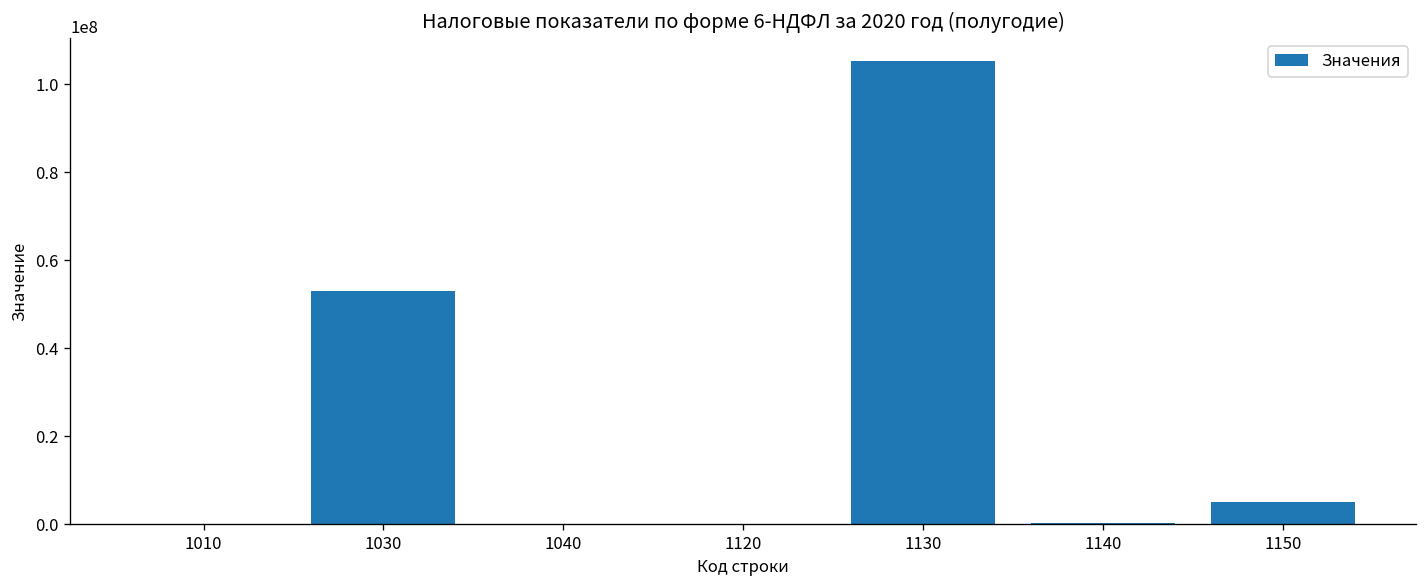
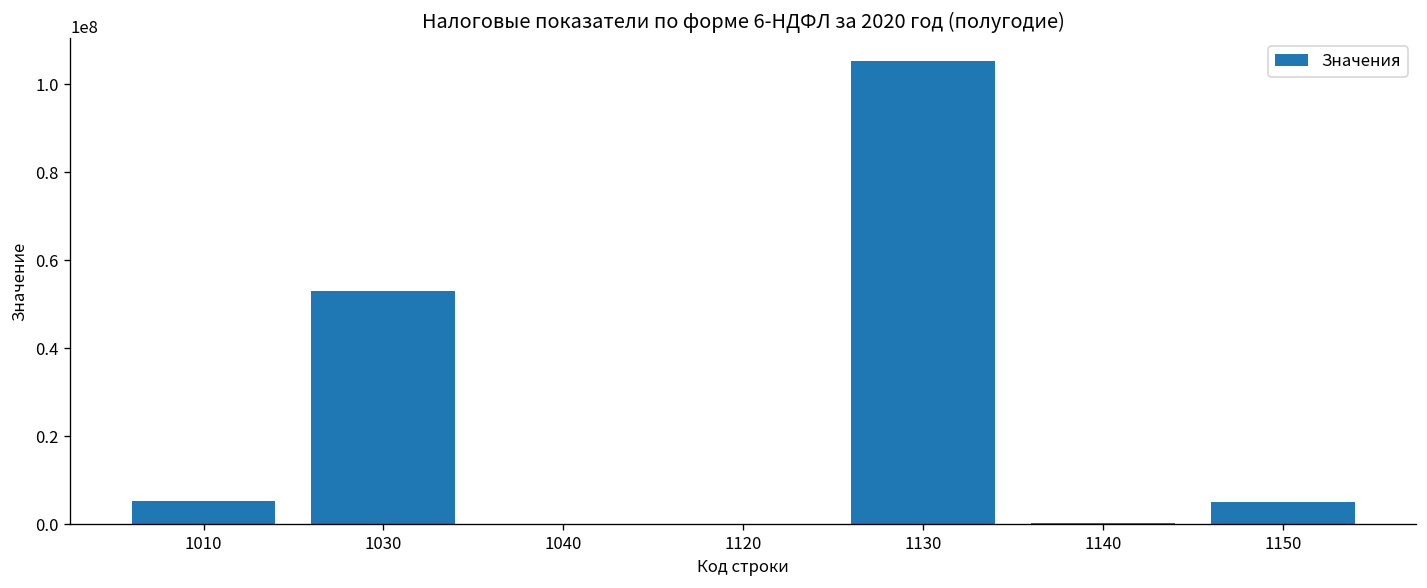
  {
-   "1010": 0,
+   "1010": 5000000,
    "1030": 53000000,
    "1130": 105000000,
    "1150": 5000000
  }
